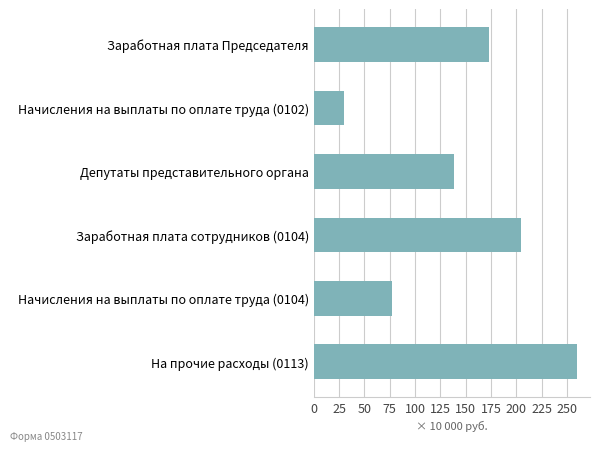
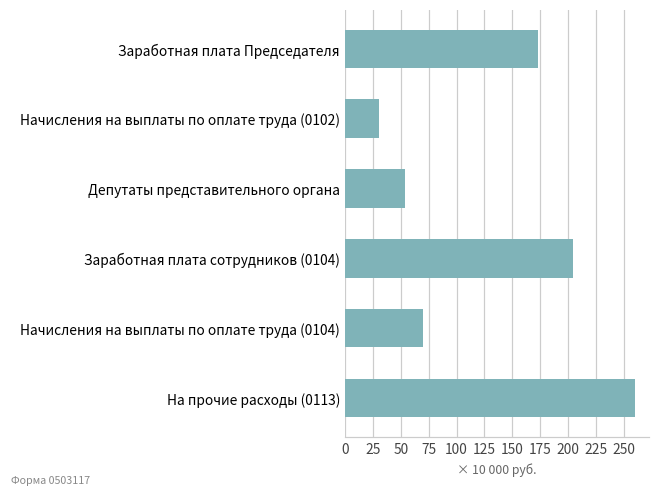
  {
    "Заработная плата Председателя": 173,
    "Начисления на выплаты по оплате труда (0102)": 30,
-   "Депутаты представительного органа": 139,
+   "Депутаты представительного органа": 54,
    "Заработная плата сотрудников (0104)": 205,
-   "Начисления на выплаты по оплате труда (0104)": 78,
+   "Начисления на выплаты по оплате труда (0104)": 70,
    "На прочие расходы (0113)": 260
  }
